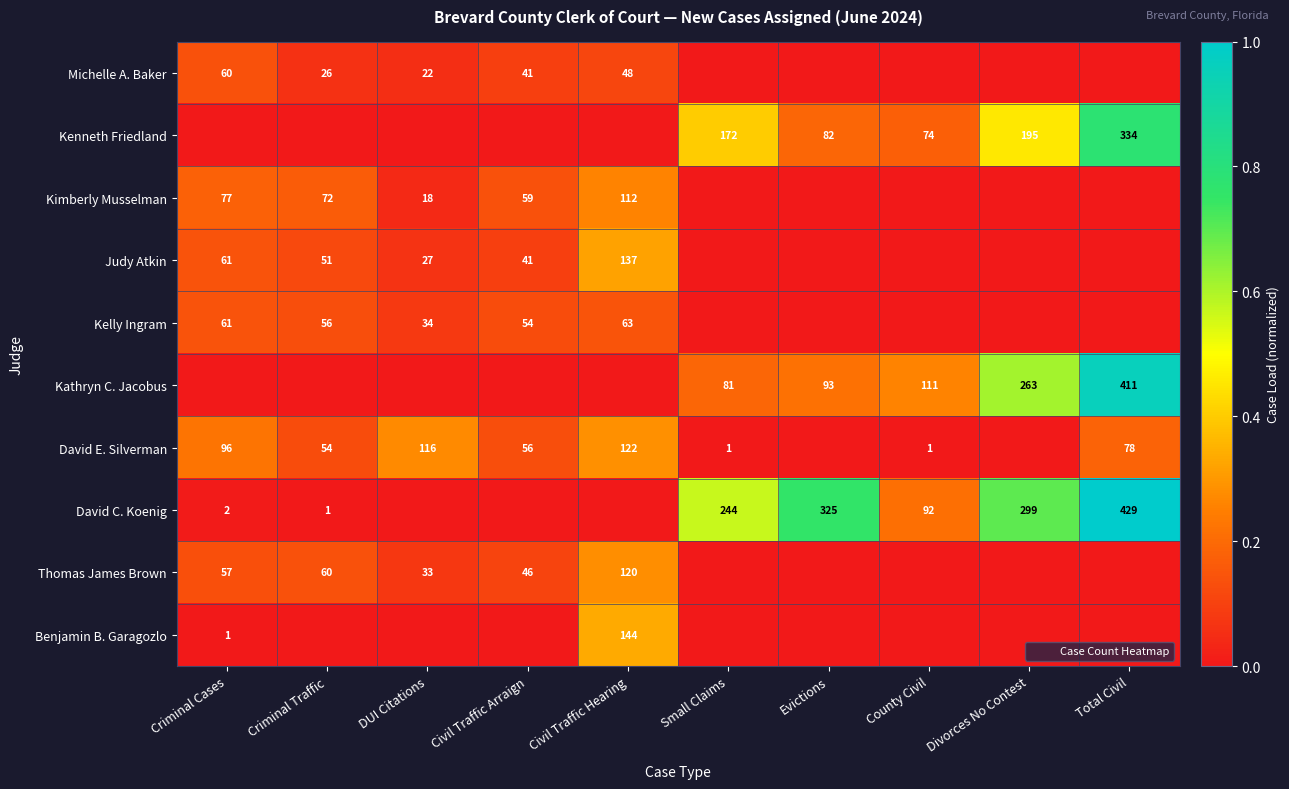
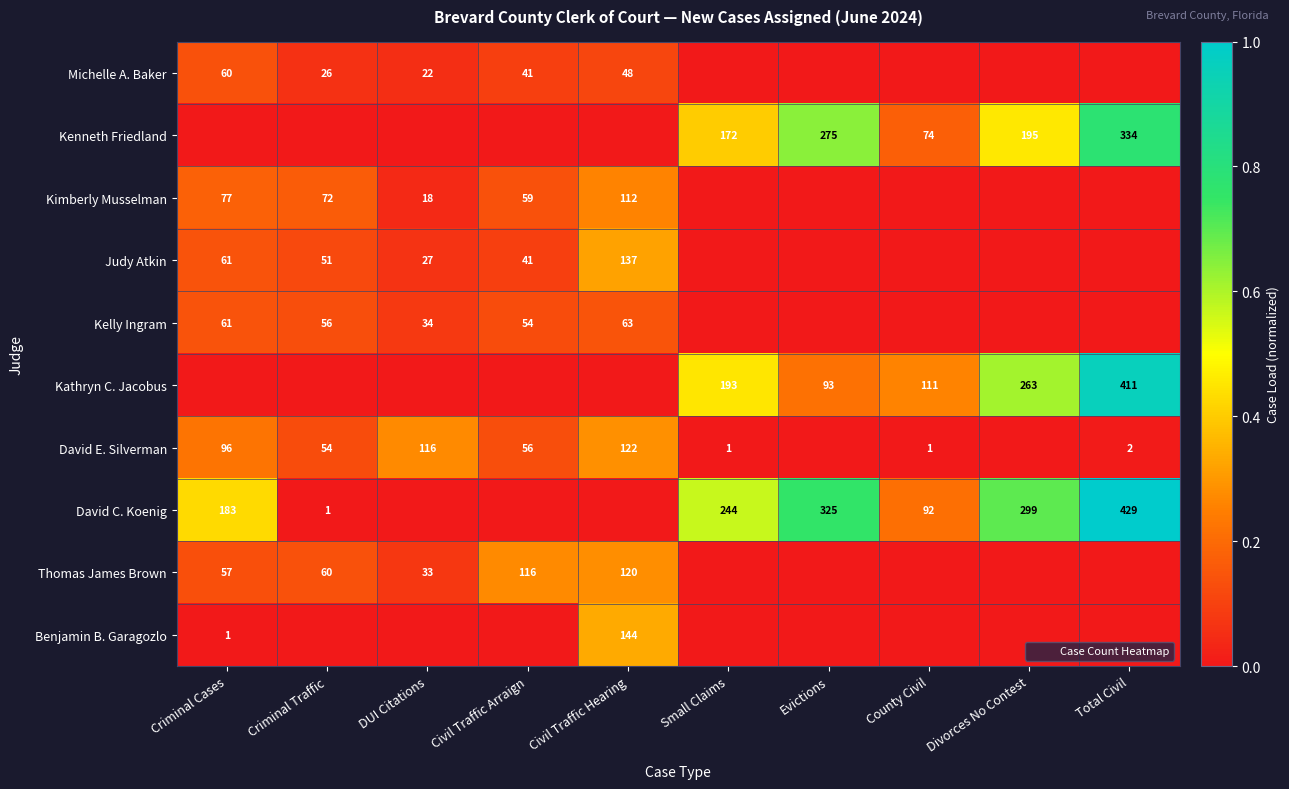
  {
    "Michelle A. Baker": {
      "Criminal Cases": 60,
      "Criminal Traffic": 26,
      "DUI Citations": 22,
      "Civil Traffic Arraign": 41,
      "Civil Traffic Hearing": 48
    },
    "Kenneth Friedland": {
      "Small Claims": 172,
-     "Evictions": 82,
+     "Evictions": 275,
      "County Civil": 74,
      "Divorces No Contest": 195,
      "Total Civil": 334
    },
    "Kimberly Musselman": {
      "Criminal Cases": 77,
      "Criminal Traffic": 72,
      "DUI Citations": 18,
      "Civil Traffic Arraign": 59,
      "Civil Traffic Hearing": 112
    },
    "Judy Atkin": {
      "Criminal Cases": 61,
      "Criminal Traffic": 51,
      "DUI Citations": 27,
      "Civil Traffic Arraign": 41,
      "Civil Traffic Hearing": 137
    },
    "Kelly Ingram": {
      "Criminal Cases": 61,
      "Criminal Traffic": 56,
      "DUI Citations": 34,
      "Civil Traffic Arraign": 54,
      "Civil Traffic Hearing": 63
    },
    "Kathryn C. Jacobus": {
-     "Small Claims": 81,
+     "Small Claims": 193,
      "Evictions": 93,
      "County Civil": 111,
      "Divorces No Contest": 263,
      "Total Civil": 411
    },
    "David E. Silverman": {
      "Criminal Cases": 96,
      "Criminal Traffic": 54,
      "DUI Citations": 116,
      "Civil Traffic Arraign": 56,
      "Civil Traffic Hearing": 122,
      "Small Claims": 1,
      "County Civil": 1,
-     "Total Civil": 78
+     "Total Civil": 2
    },
    "David C. Koenig": {
-     "Criminal Cases": 2,
+     "Criminal Cases": 183,
      "Criminal Traffic": 1,
      "Small Claims": 244,
      "Evictions": 325,
      "County Civil": 92,
      "Divorces No Contest": 299,
      "Total Civil": 429
    },
    "Thomas James Brown": {
      "Criminal Cases": 57,
      "Criminal Traffic": 60,
      "DUI Citations": 33,
-     "Civil Traffic Arraign": 46,
+     "Civil Traffic Arraign": 116,
      "Civil Traffic Hearing": 120
    },
    "Benjamin B. Garagozlo": {
      "Criminal Cases": 1,
      "Civil Traffic Hearing": 144
    }
  }
